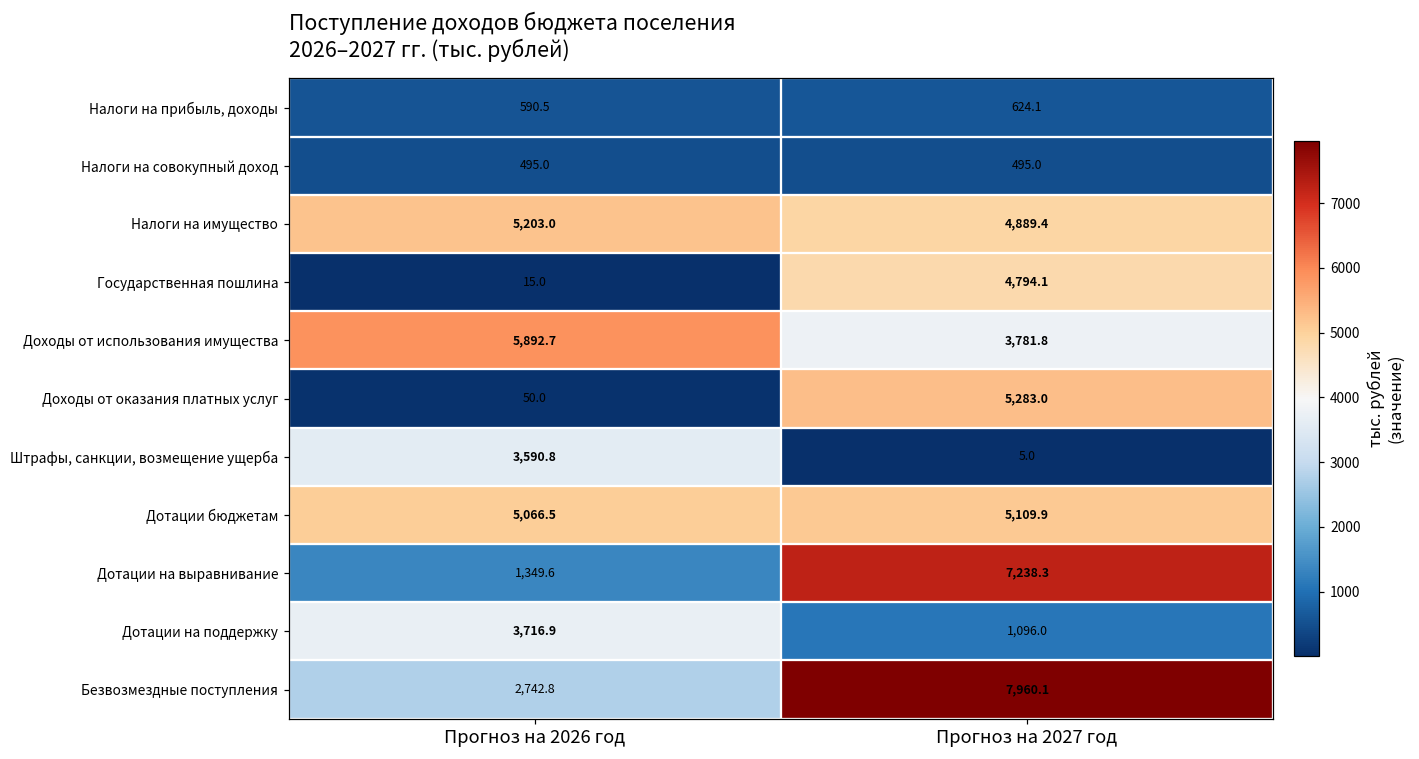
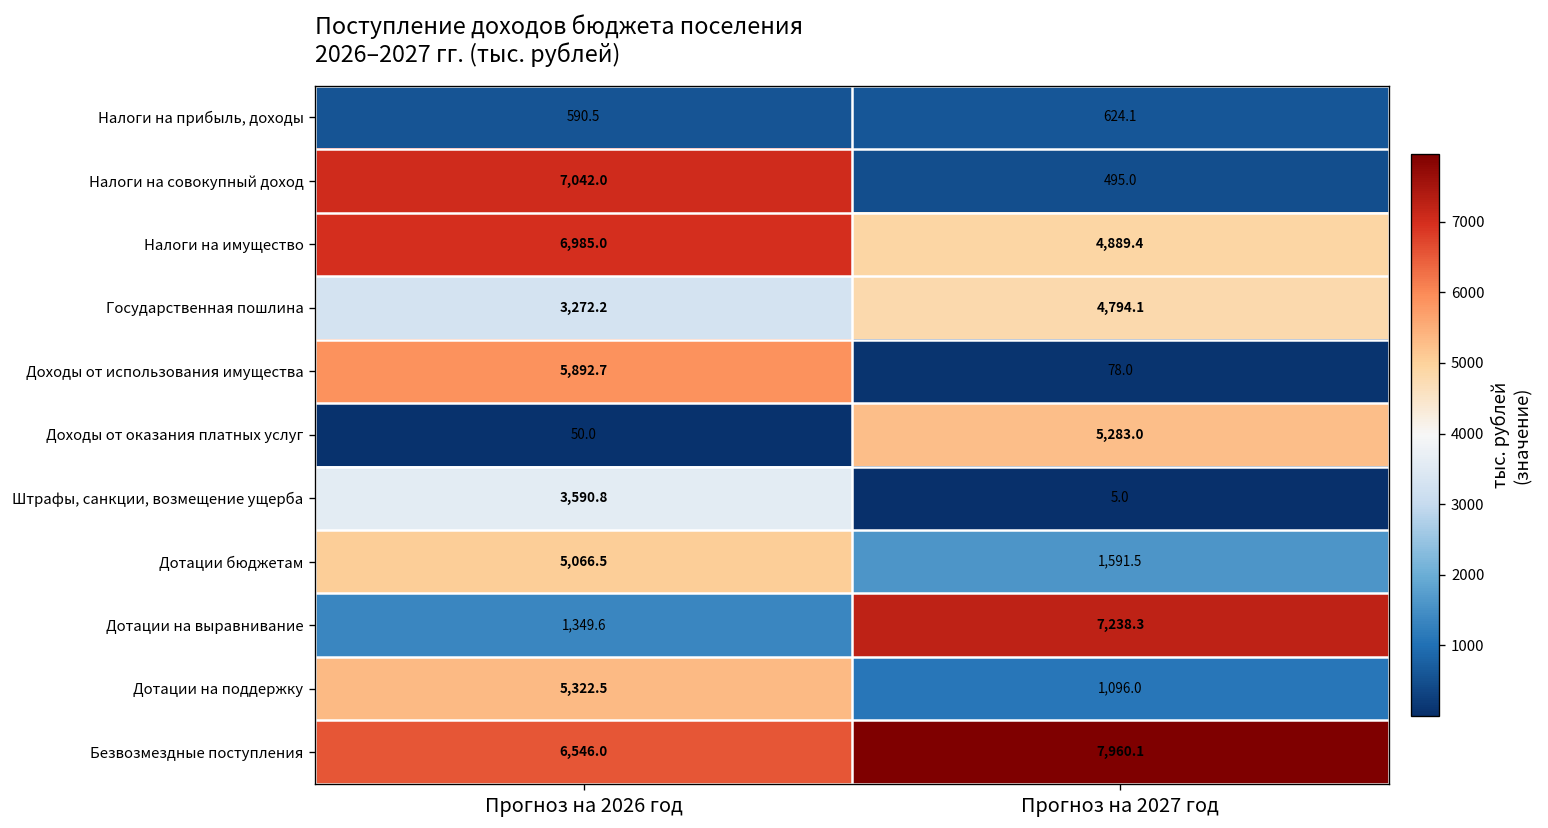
  {
    "Налоги на прибыль, доходы": {
      "Прогноз на 2026 год": "590.5",
      "Прогноз на 2027 год": "624.1"
    },
    "Налоги на совокупный доход": {
-     "Прогноз на 2026 год": "495.0",
+     "Прогноз на 2026 год": "7,042.0",
      "Прогноз на 2027 год": "495.0"
    },
    "Налоги на имущество": {
-     "Прогноз на 2026 год": "5,203.0",
+     "Прогноз на 2026 год": "6,985.0",
      "Прогноз на 2027 год": "4,889.4"
    },
    "Государственная пошлина": {
-     "Прогноз на 2026 год": "15.0",
+     "Прогноз на 2026 год": "3,272.2",
      "Прогноз на 2027 год": "4,794.1"
    },
    "Доходы от использования имущества": {
      "Прогноз на 2026 год": "5,892.7",
-     "Прогноз на 2027 год": "3,781.8"
+     "Прогноз на 2027 год": "78.0"
    },
    "Доходы от оказания платных услуг": {
      "Прогноз на 2026 год": "50.0",
      "Прогноз на 2027 год": "5,283.0"
    },
    "Штрафы, санкции, возмещение ущерба": {
      "Прогноз на 2026 год": "3,590.8",
      "Прогноз на 2027 год": "5.0"
    },
    "Дотации бюджетам": {
      "Прогноз на 2026 год": "5,066.5",
-     "Прогноз на 2027 год": "5,109.9"
+     "Прогноз на 2027 год": "1,591.5"
    },
    "Дотации на выравнивание": {
      "Прогноз на 2026 год": "1,349.6",
      "Прогноз на 2027 год": "7,238.3"
    },
    "Дотации на поддержку": {
-     "Прогноз на 2026 год": "3,716.9",
+     "Прогноз на 2026 год": "5,322.5",
      "Прогноз на 2027 год": "1,096.0"
    },
    "Безвозмездные поступления": {
-     "Прогноз на 2026 год": "2,742.8",
+     "Прогноз на 2026 год": "6,546.0",
      "Прогноз на 2027 год": "7,960.1"
    }
  }
